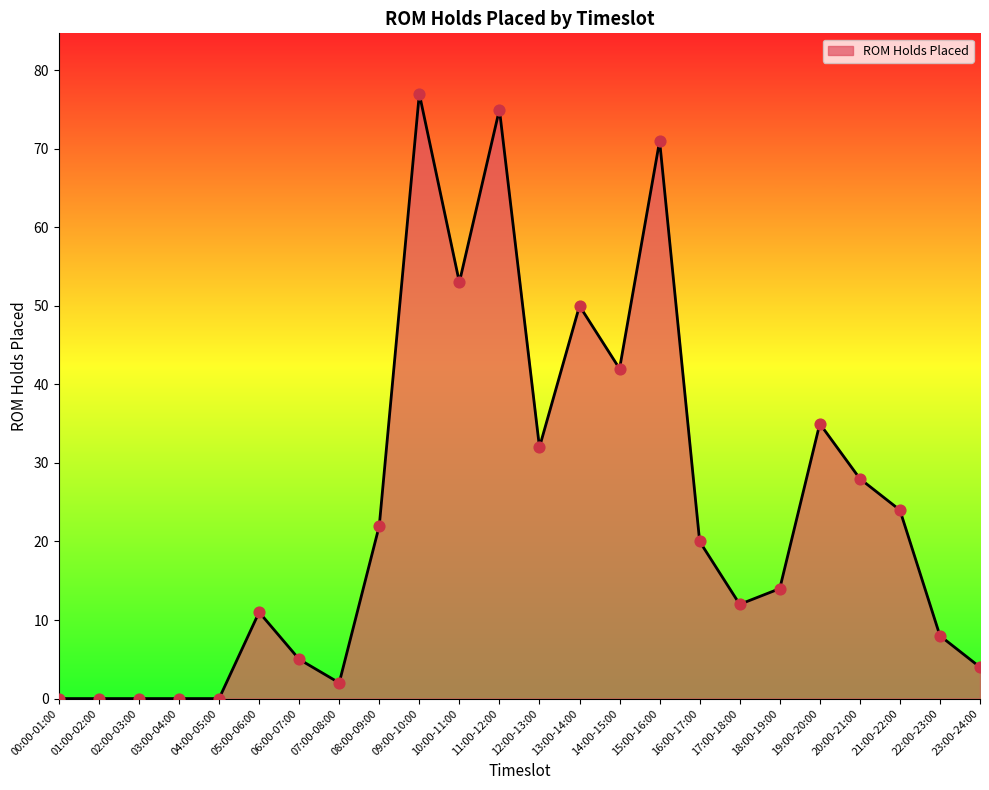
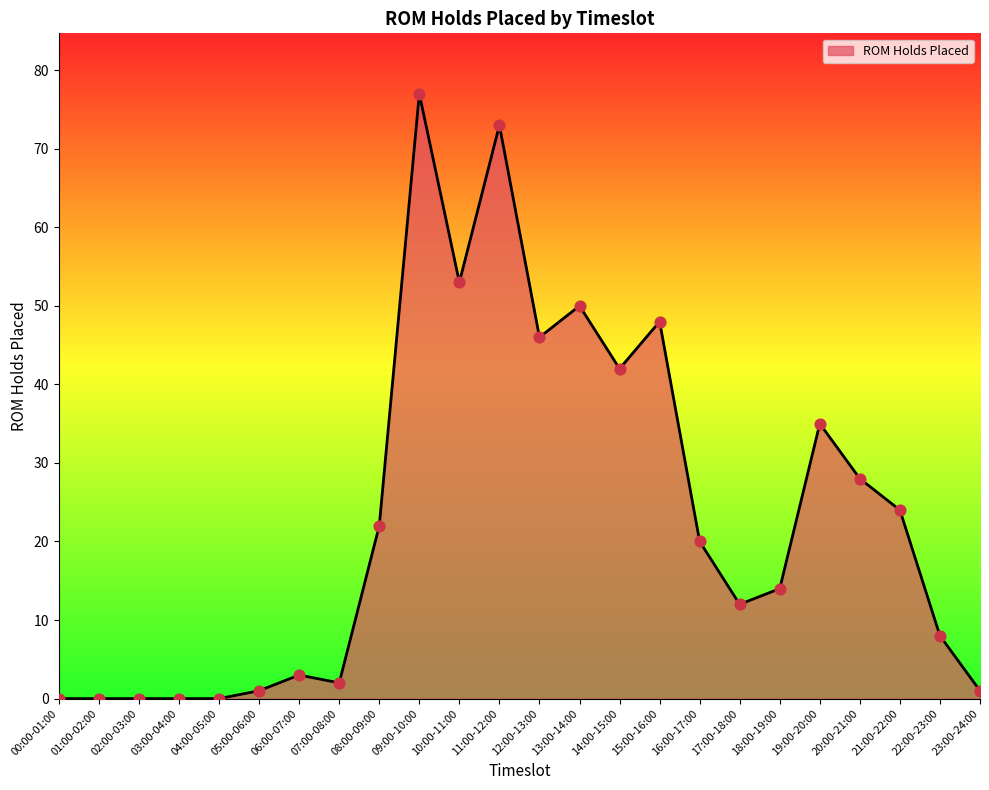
  {
    "00:00-01:00": 0,
    "01:00-02:00": 0,
    "02:00-03:00": 0,
    "03:00-04:00": 0,
    "04:00-05:00": 0,
-   "05:00-06:00": 11,
-   "06:00-07:00": 5,
+   "05:00-06:00": 1,
+   "06:00-07:00": 3,
    "07:00-08:00": 2,
    "08:00-09:00": 22,
    "09:00-10:00": 77,
    "10:00-11:00": 53,
-   "11:00-12:00": 75,
-   "12:00-13:00": 32,
+   "11:00-12:00": 73,
+   "12:00-13:00": 46,
    "13:00-14:00": 50,
    "14:00-15:00": 42,
-   "15:00-16:00": 71,
+   "15:00-16:00": 48,
    "16:00-17:00": 20,
    "17:00-18:00": 12,
    "18:00-19:00": 14,
    "19:00-20:00": 35,
    "20:00-21:00": 28,
    "21:00-22:00": 24,
    "22:00-23:00": 8,
-   "23:00-24:00": 4
+   "23:00-24:00": 1
  }
